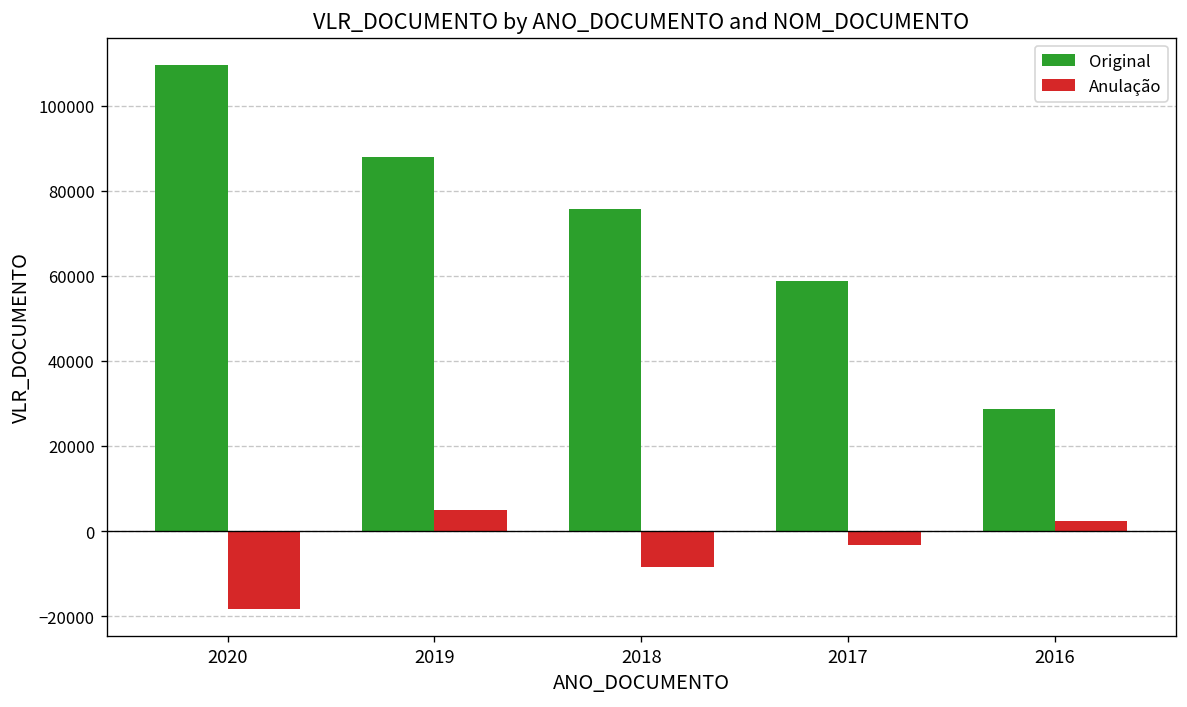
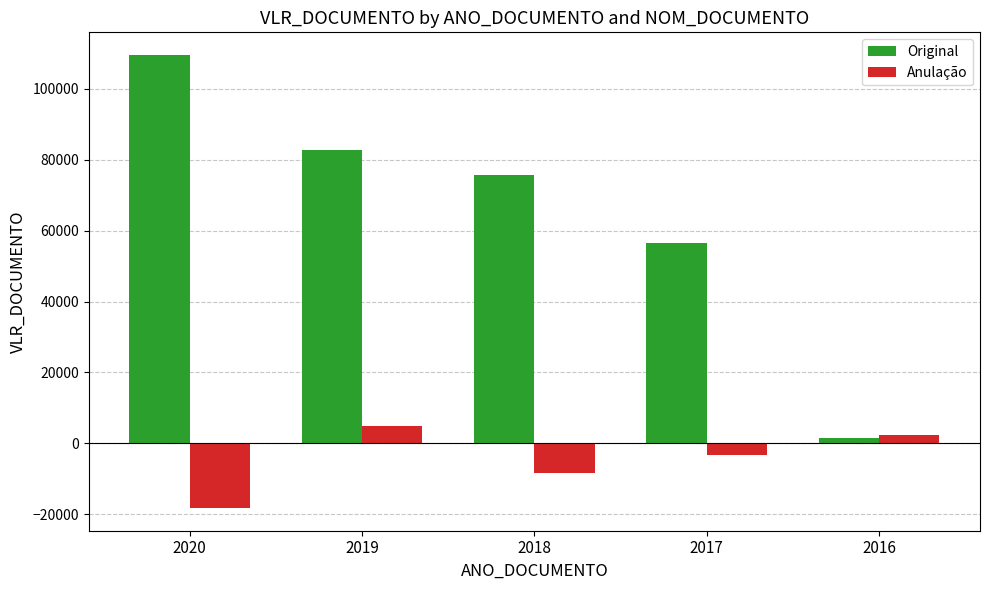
  {
    "Original": {
      "2020": 110000,
-     "2019": 88000,
+     "2019": 83000,
      "2018": 76000,
-     "2017": 59000,
-     "2016": 29000
+     "2017": 56000,
+     "2016": 2000
    },
    "Anulação": {
      "2020": -18000,
      "2019": 5000,
      "2018": -8000,
      "2017": -3000,
      "2016": 2000
    }
  }
